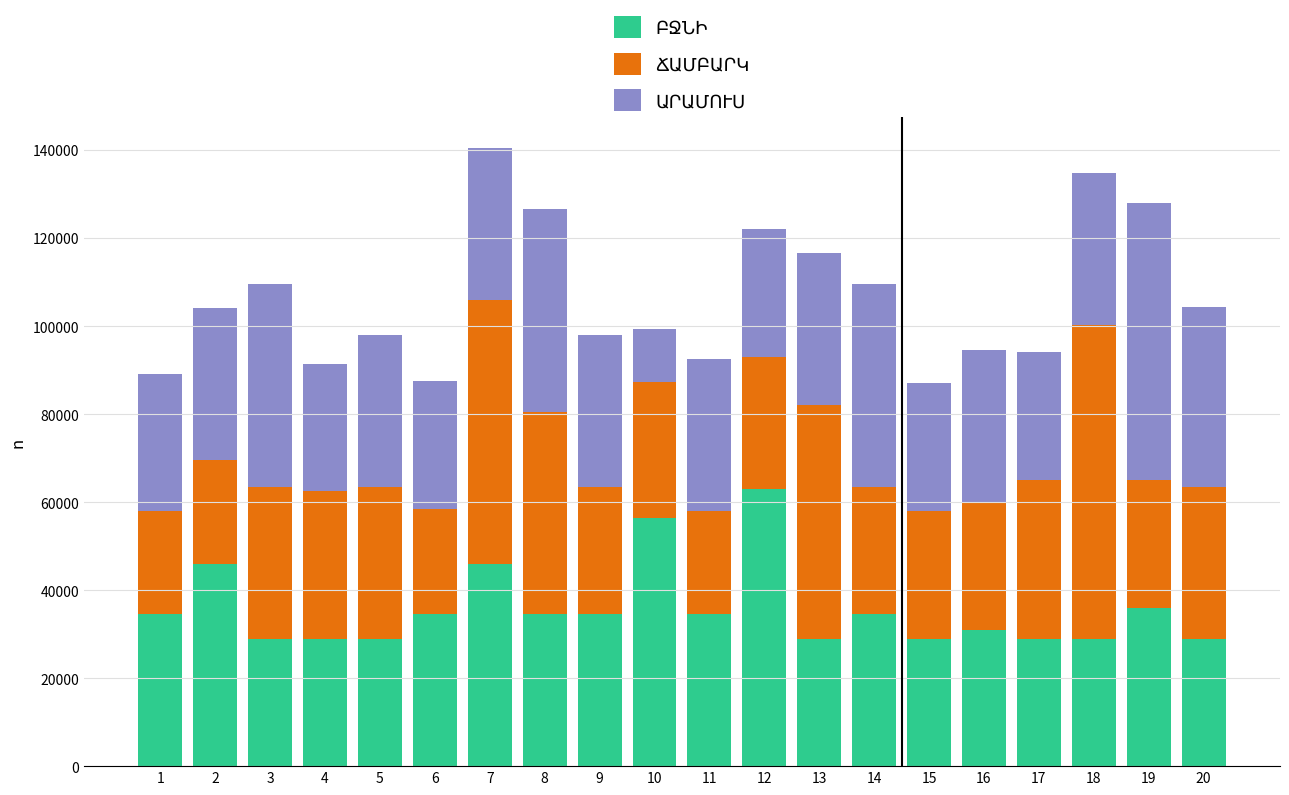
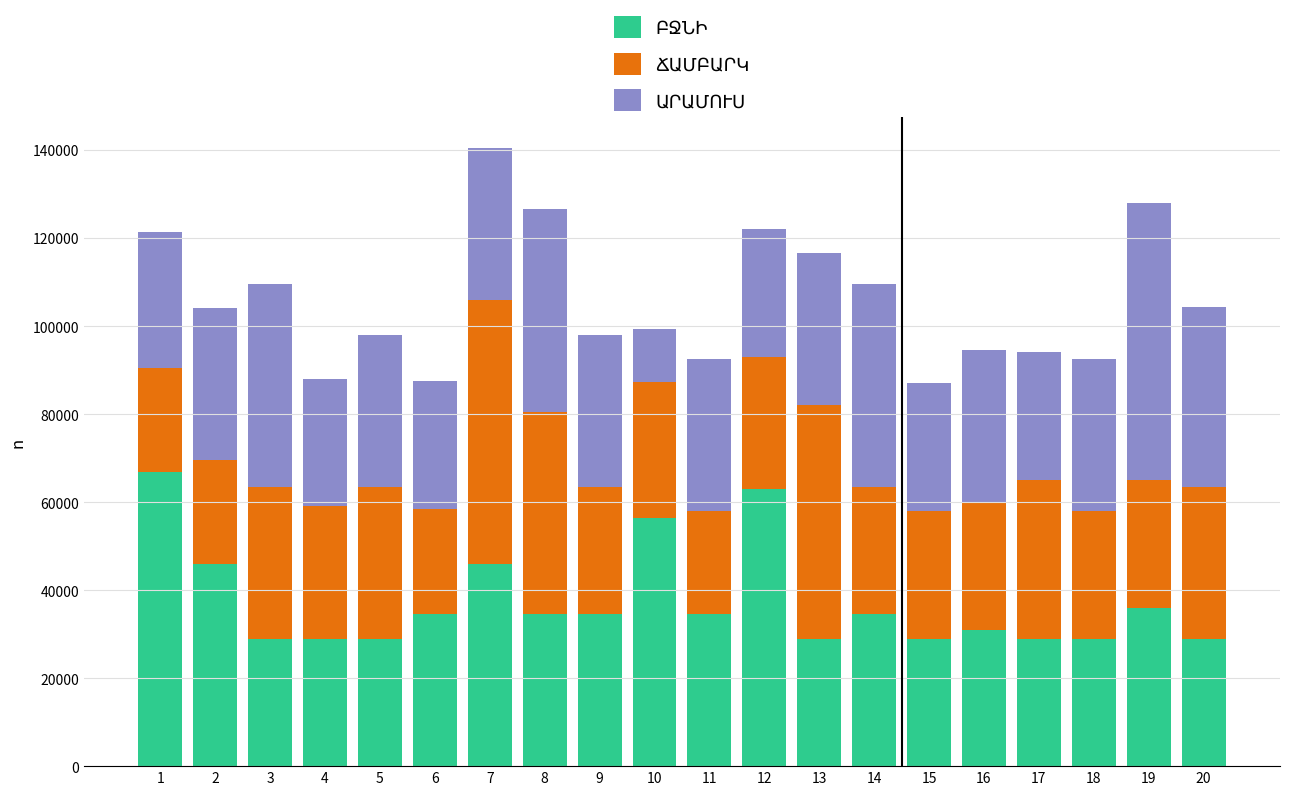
  {
    "ԲՋՆԻ": {
-     "1": 35000,
+     "1": 67000,
      "2": 46000,
      "3": 29000,
      "4": 29000,
      "5": 29000,
      "6": 35000,
      "7": 46000,
      "8": 35000,
      "9": 35000,
      "10": 56000,
      "11": 35000,
      "12": 63000,
      "13": 29000,
      "14": 35000,
      "15": 29000,
      "16": 31000,
      "17": 29000,
      "18": 29000,
      "19": 36000,
      "20": 29000
    },
    "ՃԱՄԲԱՐԿ": {
      "1": 24000,
      "2": 24000,
      "3": 35000,
-     "4": 33000,
+     "4": 30000,
      "5": 35000,
      "6": 24000,
      "7": 60000,
      "8": 46000,
      "9": 29000,
      "10": 31000,
      "11": 24000,
      "12": 30000,
      "13": 53000,
      "14": 29000,
      "15": 29000,
      "16": 29000,
      "17": 36000,
-     "18": 71000,
+     "18": 29000,
      "19": 29000,
      "20": 35000
    },
    "ԱՐԱՄՈՒՍ": {
      "1": 31000,
      "2": 35000,
      "3": 46000,
      "4": 29000,
      "5": 35000,
      "6": 29000,
      "7": 35000,
      "8": 46000,
      "9": 35000,
      "10": 12000,
      "11": 35000,
      "12": 29000,
      "13": 35000,
      "14": 46000,
      "15": 29000,
      "16": 35000,
      "17": 29000,
      "18": 35000,
      "19": 63000,
      "20": 41000
    }
  }
